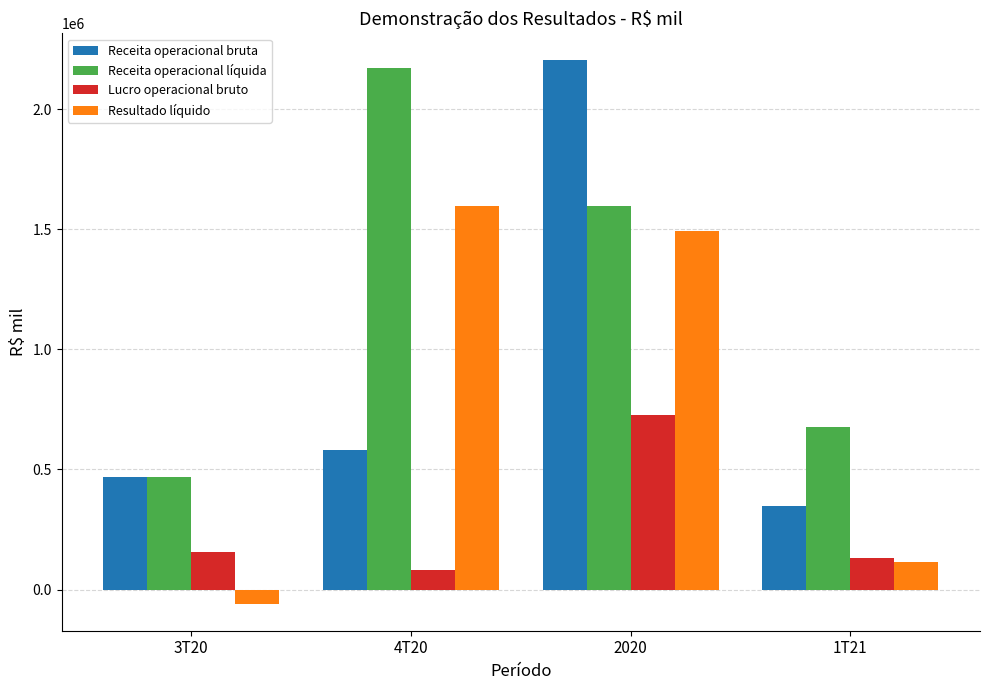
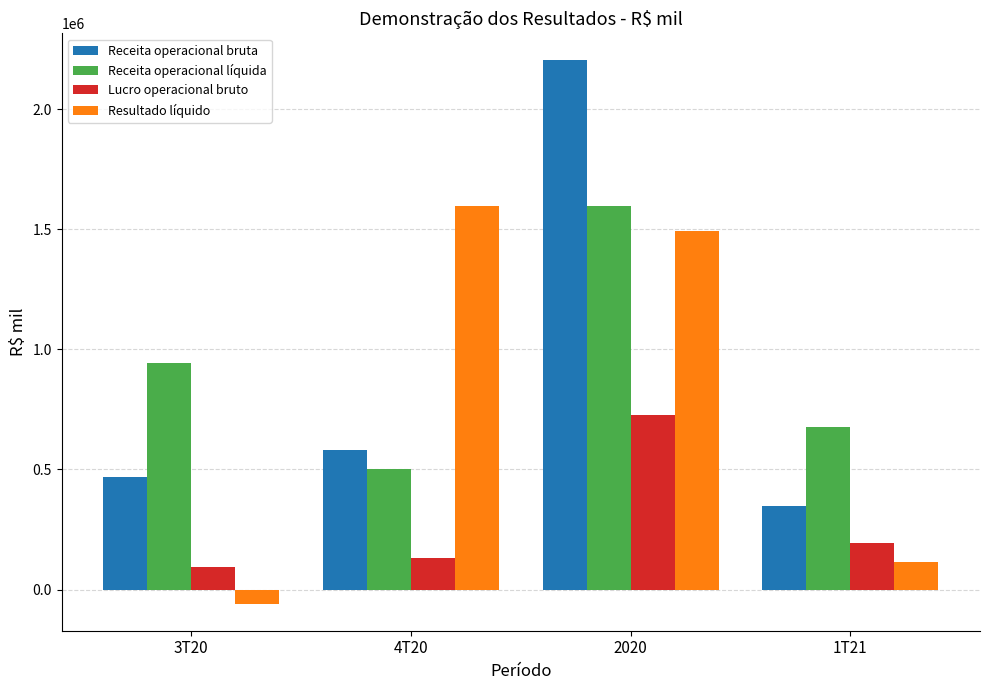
  {
    "Receita operacional bruta": {
      "3T20": 470000,
      "4T20": 580000,
      "2020": 2200000,
      "1T21": 350000
    },
    "Receita operacional líquida": {
-     "3T20": 470000,
-     "4T20": 2170000,
+     "3T20": 940000,
+     "4T20": 500000,
      "2020": 1600000,
      "1T21": 680000
    },
    "Lucro operacional bruto": {
-     "3T20": 160000,
-     "4T20": 80000,
+     "3T20": 90000,
+     "4T20": 130000,
      "2020": 730000,
-     "1T21": 130000
+     "1T21": 190000
    },
    "Resultado líquido": {
      "3T20": -60000,
      "4T20": 1600000,
      "2020": 1490000,
      "1T21": 120000
    }
  }
